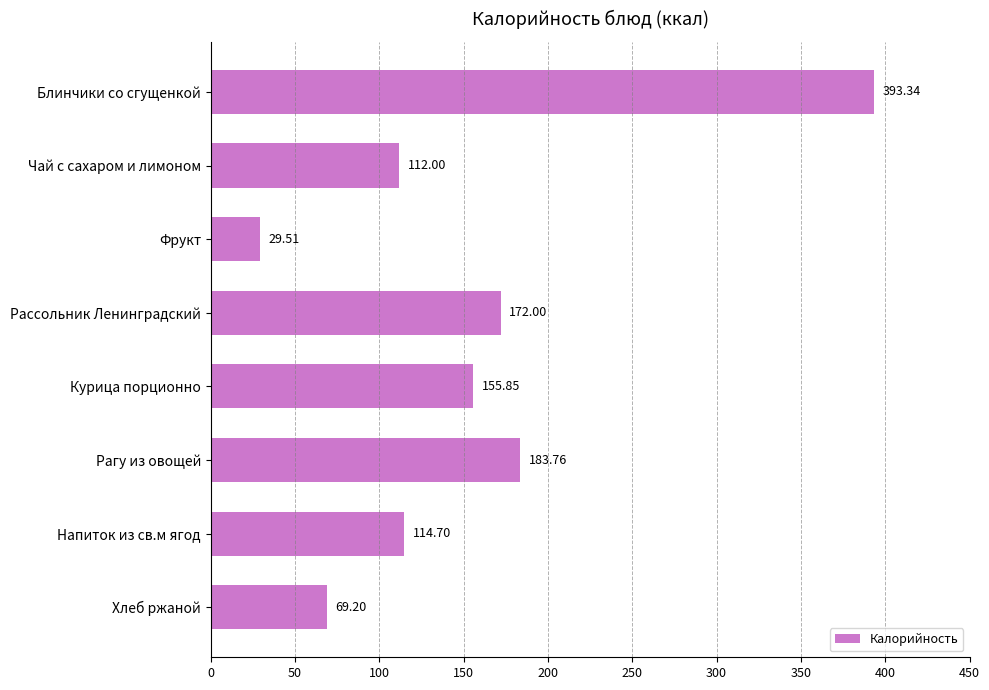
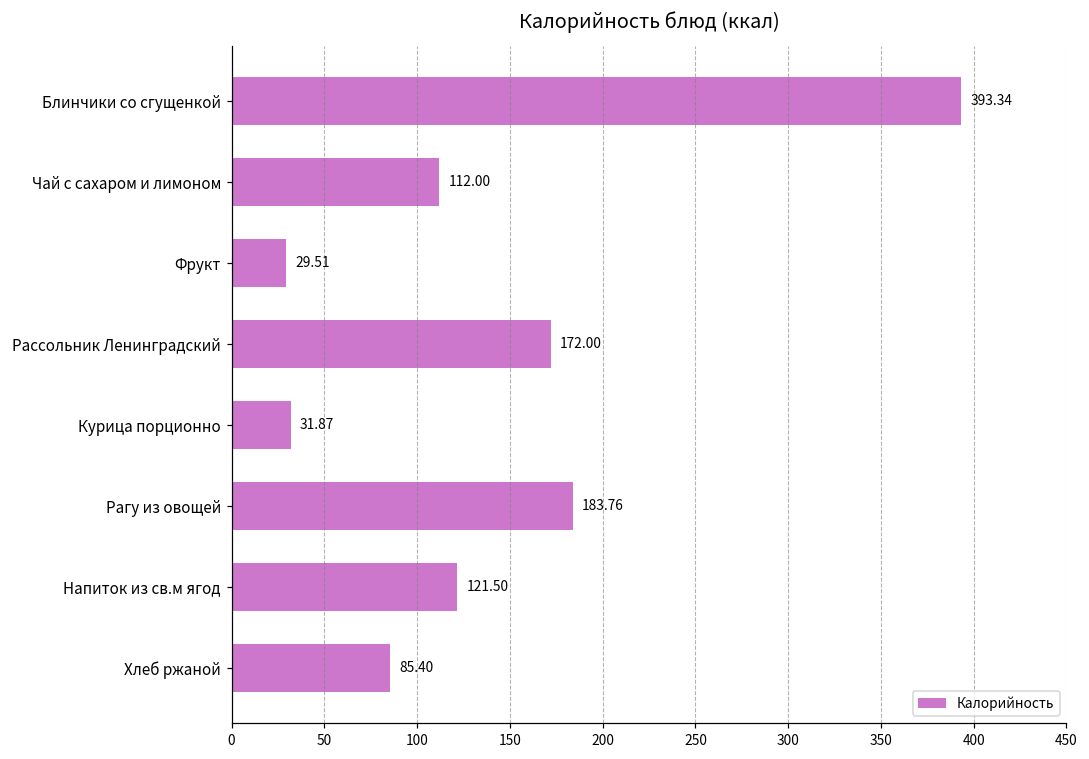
  {
    "Блинчики со сгущенкой": 393.34,
    "Чай с сахаром и лимоном": 112.00,
    "Фрукт": 29.51,
    "Рассольник Ленинградский": 172.00,
-   "Курица порционно": 155.85,
+   "Курица порционно": 31.87,
    "Рагу из овощей": 183.76,
-   "Напиток из св.м ягод": 114.70,
-   "Хлеб ржаной": 69.20
+   "Напиток из св.м ягод": 121.50,
+   "Хлеб ржаной": 85.40
  }
